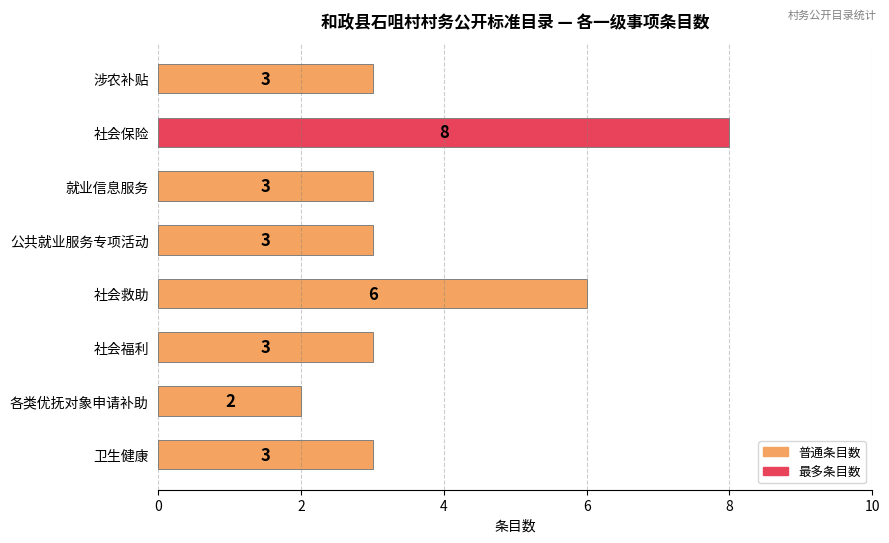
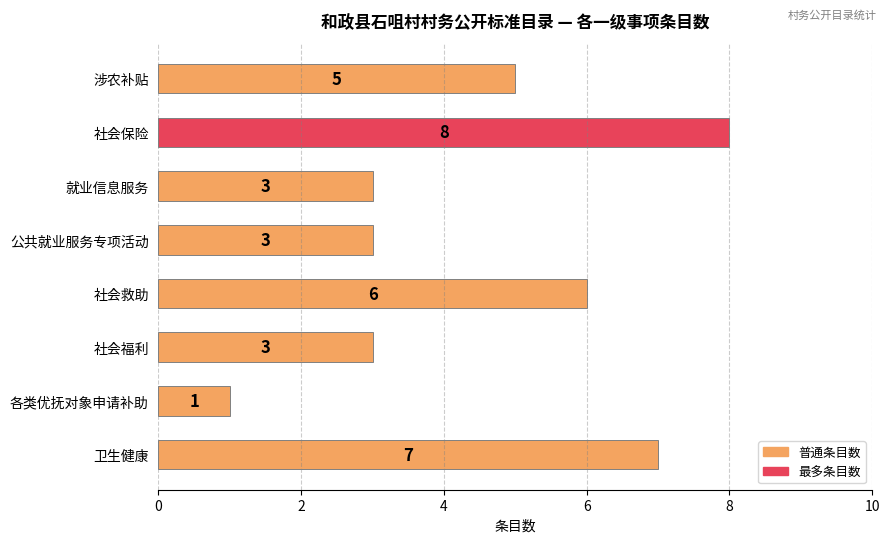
  {
-   "涉农补贴": 3,
+   "涉农补贴": 5,
    "社会保险": 8,
    "就业信息服务": 3,
    "公共就业服务专项活动": 3,
    "社会救助": 6,
    "社会福利": 3,
-   "各类优抚对象申请补助": 2,
-   "卫生健康": 3
+   "各类优抚对象申请补助": 1,
+   "卫生健康": 7
  }
